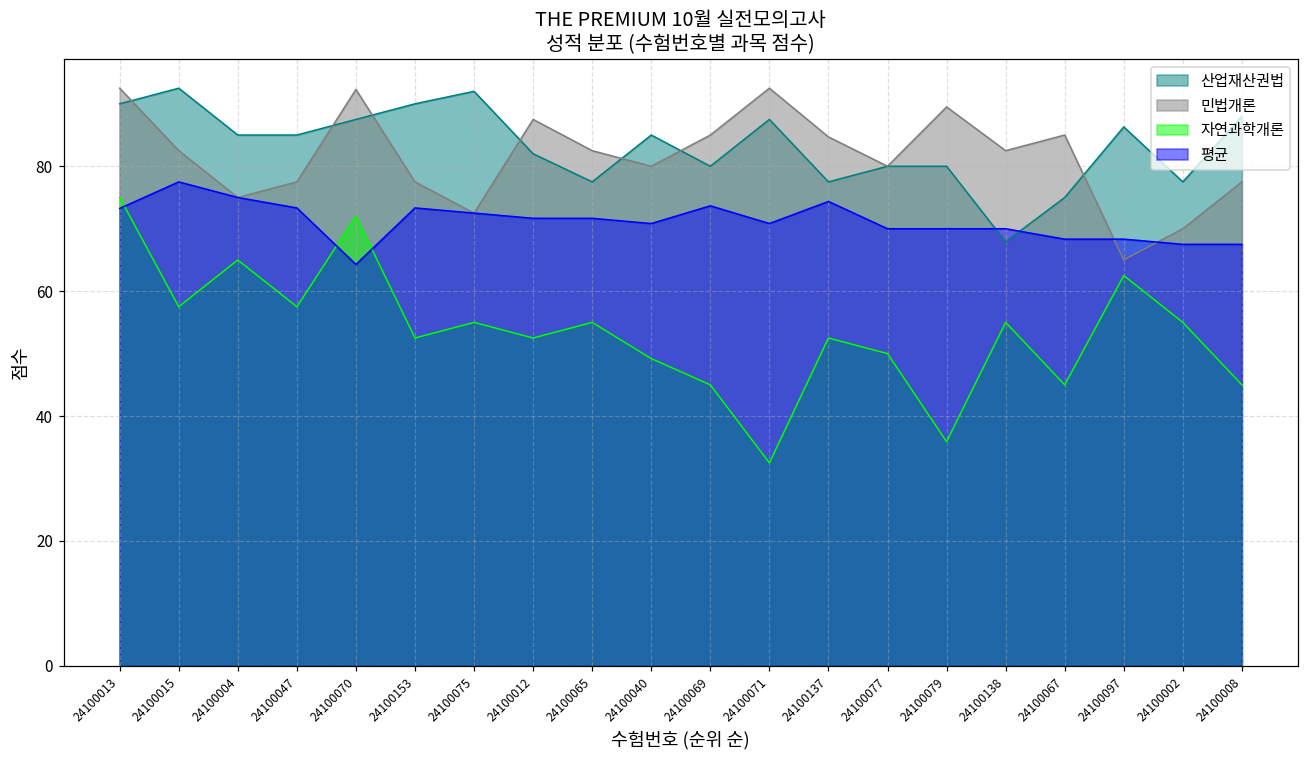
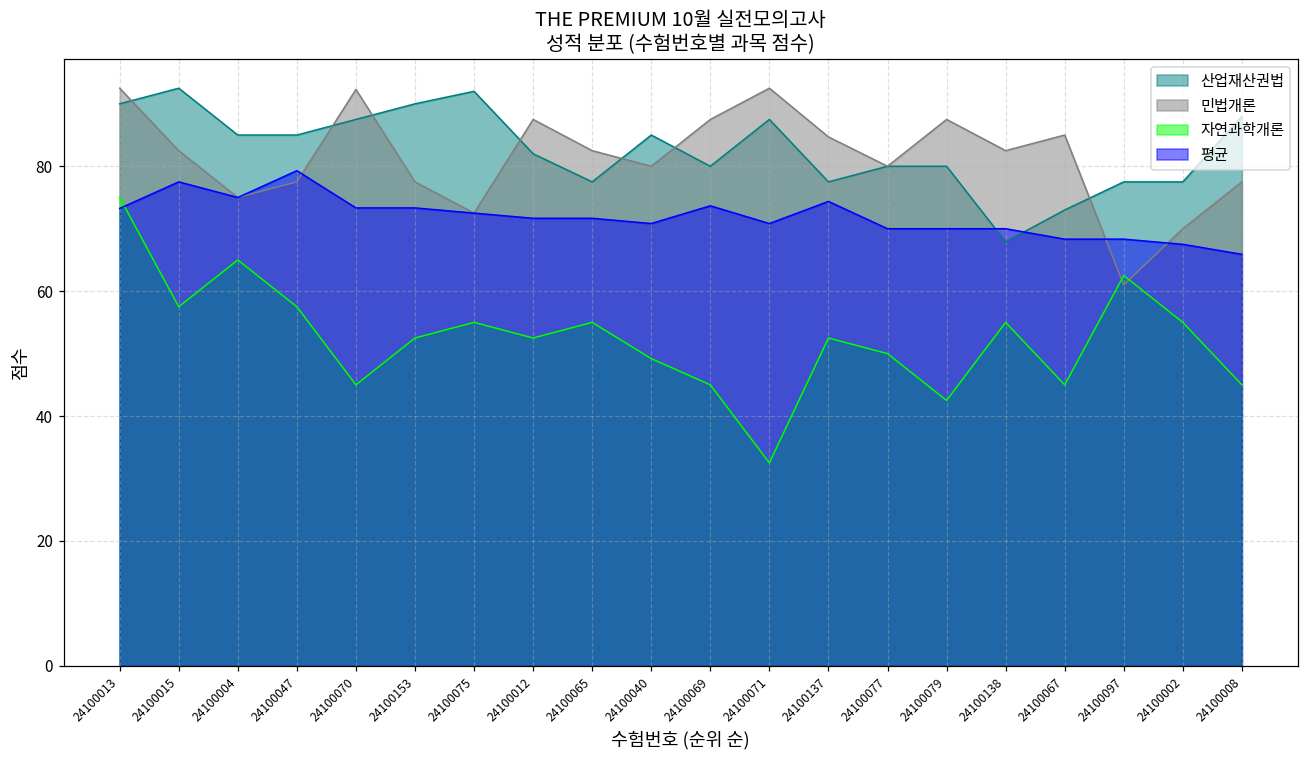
  {
    "산업재산권법": {
      "24100013": 90,
      "24100015": 93,
      "24100004": 85,
      "24100047": 85,
      "24100070": 88,
      "24100153": 90,
      "24100075": 92,
      "24100012": 82,
      "24100065": 78,
      "24100040": 85,
      "24100069": 80,
      "24100071": 88,
      "24100137": 78,
      "24100079": 80,
      "24100138": 68,
-     "24100067": 75,
-     "24100097": 86,
+     "24100067": 73,
+     "24100097": 78,
      "24100002": 78
    },
    "민법개론": {
      "24100013": 93,
      "24100015": 83,
      "24100047": 78,
      "24100070": 92,
      "24100153": 78,
      "24100012": 88,
      "24100065": 83,
      "24100040": 80,
-     "24100069": 85,
+     "24100069": 88,
      "24100071": 93,
      "24100137": 85,
-     "24100079": 90,
+     "24100079": 88,
      "24100138": 83,
      "24100067": 85,
-     "24100097": 65,
+     "24100097": 61,
      "24100002": 70,
      "24100008": 78
    },
    "자연과학개론": {
      "24100013": 75,
      "24100015": 58,
      "24100004": 65,
      "24100047": 58,
-     "24100070": 72,
+     "24100070": 45,
      "24100153": 53,
      "24100075": 55,
      "24100012": 53,
      "24100065": 55,
      "24100040": 49,
      "24100069": 45,
      "24100071": 33,
      "24100137": 53,
      "24100077": 50,
-     "24100079": 36,
+     "24100079": 43,
      "24100138": 55,
      "24100067": 45,
      "24100097": 63,
      "24100002": 55,
      "24100008": 45
    },
    "평균": {
      "24100013": 73,
      "24100015": 78,
-     "24100047": 73,
-     "24100070": 64,
+     "24100047": 79,
+     "24100070": 73,
      "24100153": 73,
      "24100012": 72,
      "24100065": 72,
      "24100040": 71,
      "24100069": 74,
      "24100071": 71,
      "24100137": 74,
      "24100077": 70,
      "24100079": 70,
      "24100138": 70,
      "24100067": 68,
      "24100097": 68,
      "24100002": 68,
-     "24100008": 68
+     "24100008": 66
    }
  }
